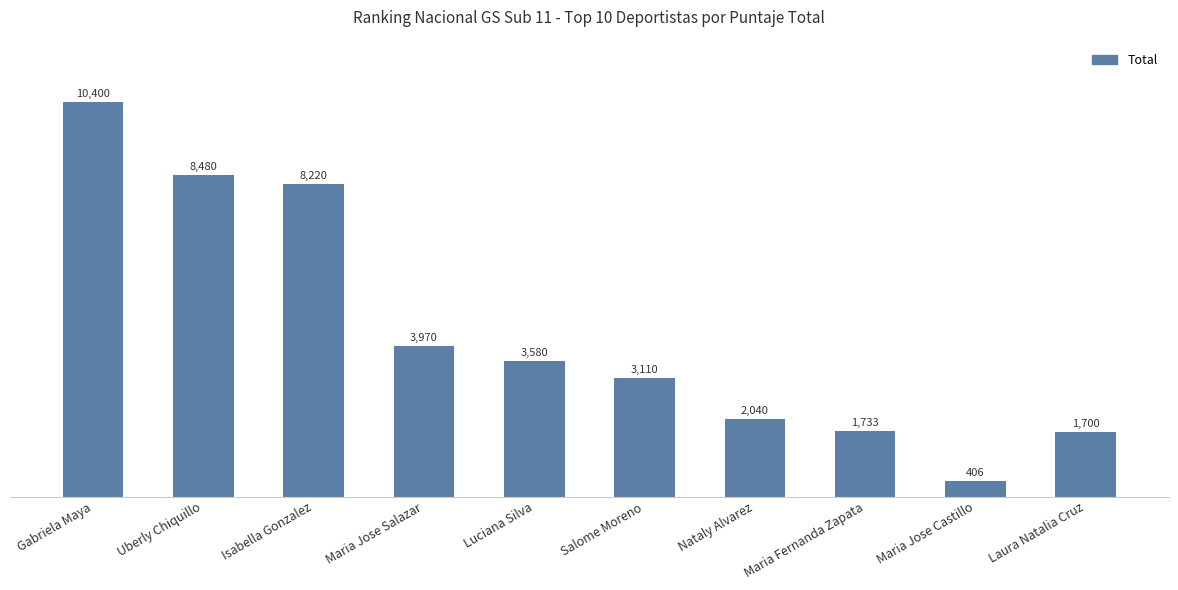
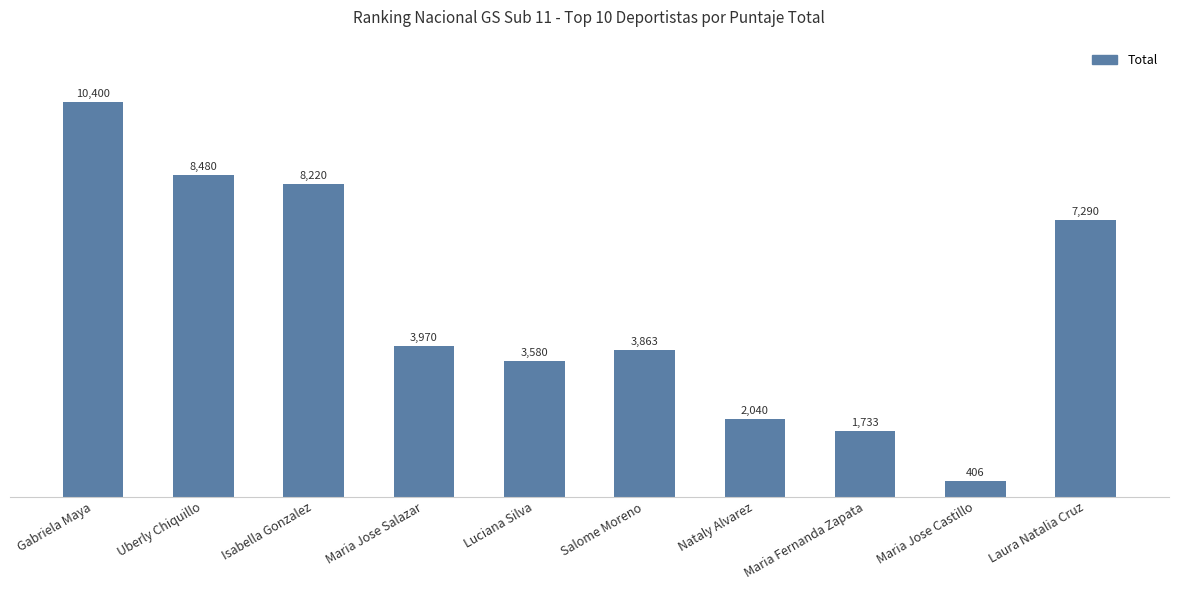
  {
    "Gabriela Maya": "10,400",
    "Uberly Chiquillo": "8,480",
    "Isabella Gonzalez": "8,220",
    "Maria Jose Salazar": "3,970",
    "Luciana Silva": "3,580",
-   "Salome Moreno": "3,110",
+   "Salome Moreno": "3,863",
    "Nataly Alvarez": "2,040",
    "Maria Fernanda Zapata": "1,733",
    "Maria Jose Castillo": "406",
-   "Laura Natalia Cruz": "1,700"
+   "Laura Natalia Cruz": "7,290"
  }
